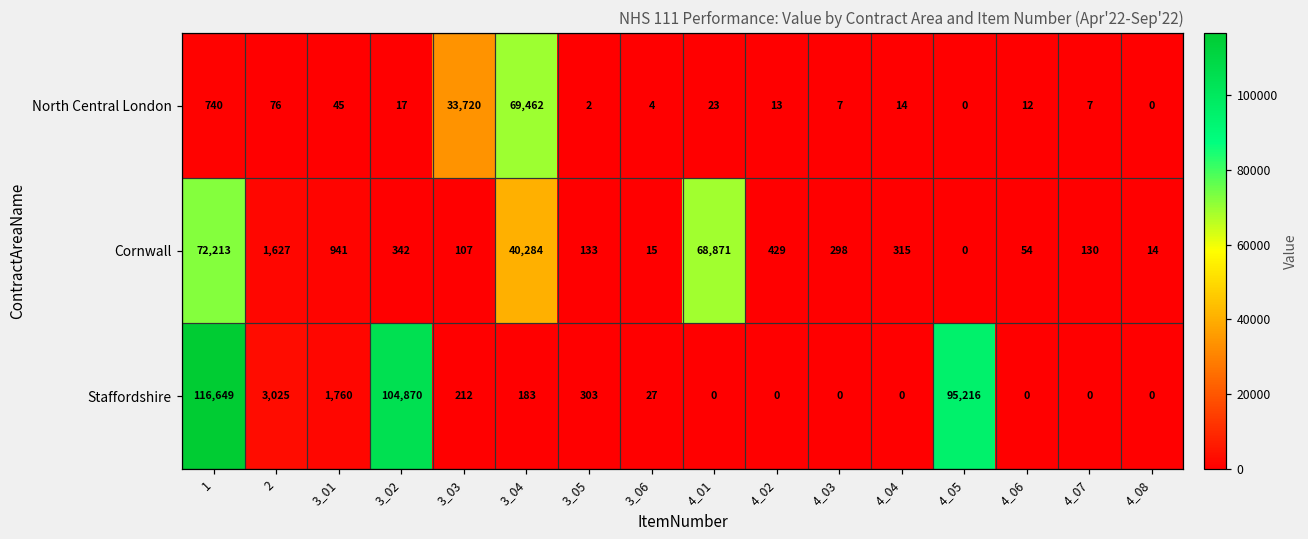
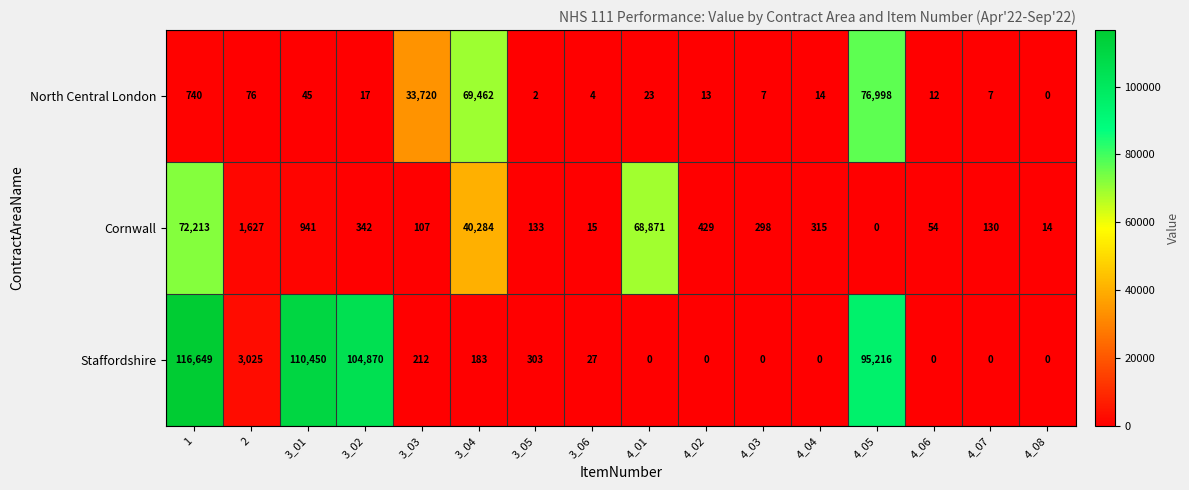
  {
    "North Central London": {
      "1": "740",
      "2": "76",
      "3_01": "45",
      "3_02": "17",
      "3_03": "33,720",
      "3_04": "69,462",
      "3_05": "2",
      "3_06": "4",
      "4_01": "23",
      "4_02": "13",
      "4_03": "7",
      "4_04": "14",
-     "4_05": "0",
+     "4_05": "76,998",
      "4_06": "12",
      "4_07": "7",
      "4_08": "0"
    },
    "Cornwall": {
      "1": "72,213",
      "2": "1,627",
      "3_01": "941",
      "3_02": "342",
      "3_03": "107",
      "3_04": "40,284",
      "3_05": "133",
      "3_06": "15",
      "4_01": "68,871",
      "4_02": "429",
      "4_03": "298",
      "4_04": "315",
      "4_05": "0",
      "4_06": "54",
      "4_07": "130",
      "4_08": "14"
    },
    "Staffordshire": {
      "1": "116,649",
      "2": "3,025",
-     "3_01": "1,760",
+     "3_01": "110,450",
      "3_02": "104,870",
      "3_03": "212",
      "3_04": "183",
      "3_05": "303",
      "3_06": "27",
      "4_01": "0",
      "4_02": "0",
      "4_03": "0",
      "4_04": "0",
      "4_05": "95,216",
      "4_06": "0",
      "4_07": "0",
      "4_08": "0"
    }
  }
